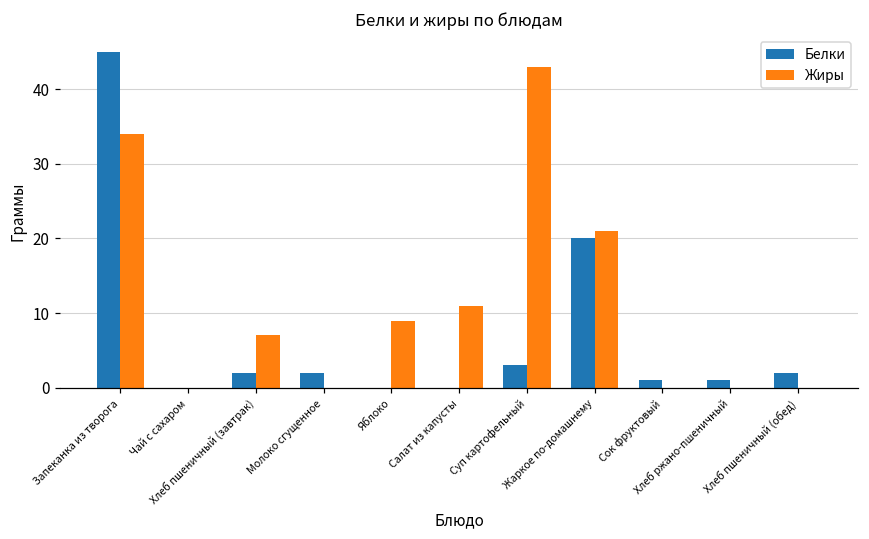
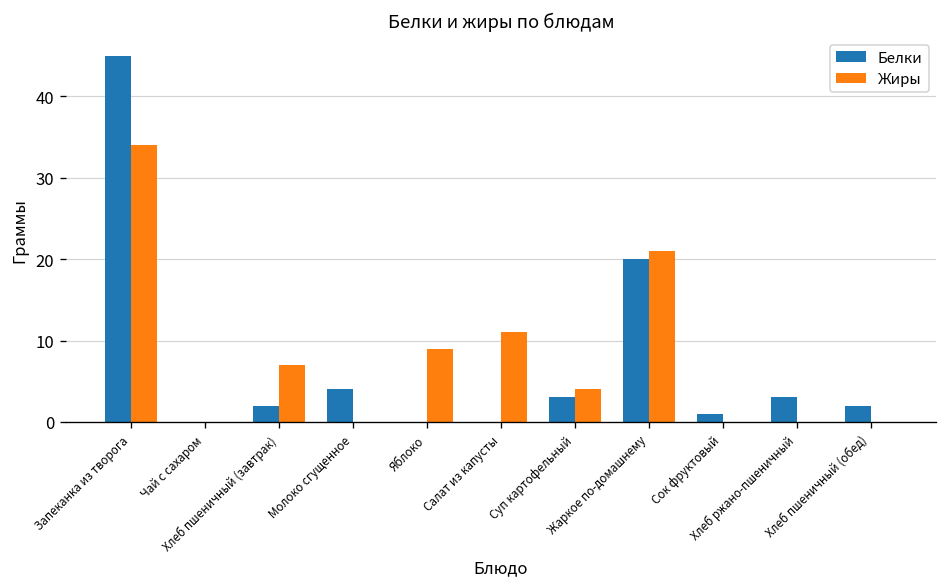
  {
    "Белки": {
      "Запеканка из творога": 45,
      "Чай с сахаром": 0,
      "Хлеб пшеничный (завтрак)": 2,
-     "Молоко сгущенное": 2,
+     "Молоко сгущенное": 4,
      "Яблоко": 0,
      "Салат из капусты": 0,
      "Суп картофельный": 3,
      "Жаркое по-домашнему": 20,
      "Сок фруктовый": 1,
-     "Хлеб ржано-пшеничный": 1,
+     "Хлеб ржано-пшеничный": 3,
      "Хлеб пшеничный (обед)": 2
    },
    "Жиры": {
      "Запеканка из творога": 34,
      "Чай с сахаром": 0,
      "Хлеб пшеничный (завтрак)": 7,
      "Молоко сгущенное": 0,
      "Яблоко": 9,
      "Салат из капусты": 11,
-     "Суп картофельный": 43,
+     "Суп картофельный": 4,
      "Жаркое по-домашнему": 21,
      "Сок фруктовый": 0,
      "Хлеб ржано-пшеничный": 0,
      "Хлеб пшеничный (обед)": 0
    }
  }
